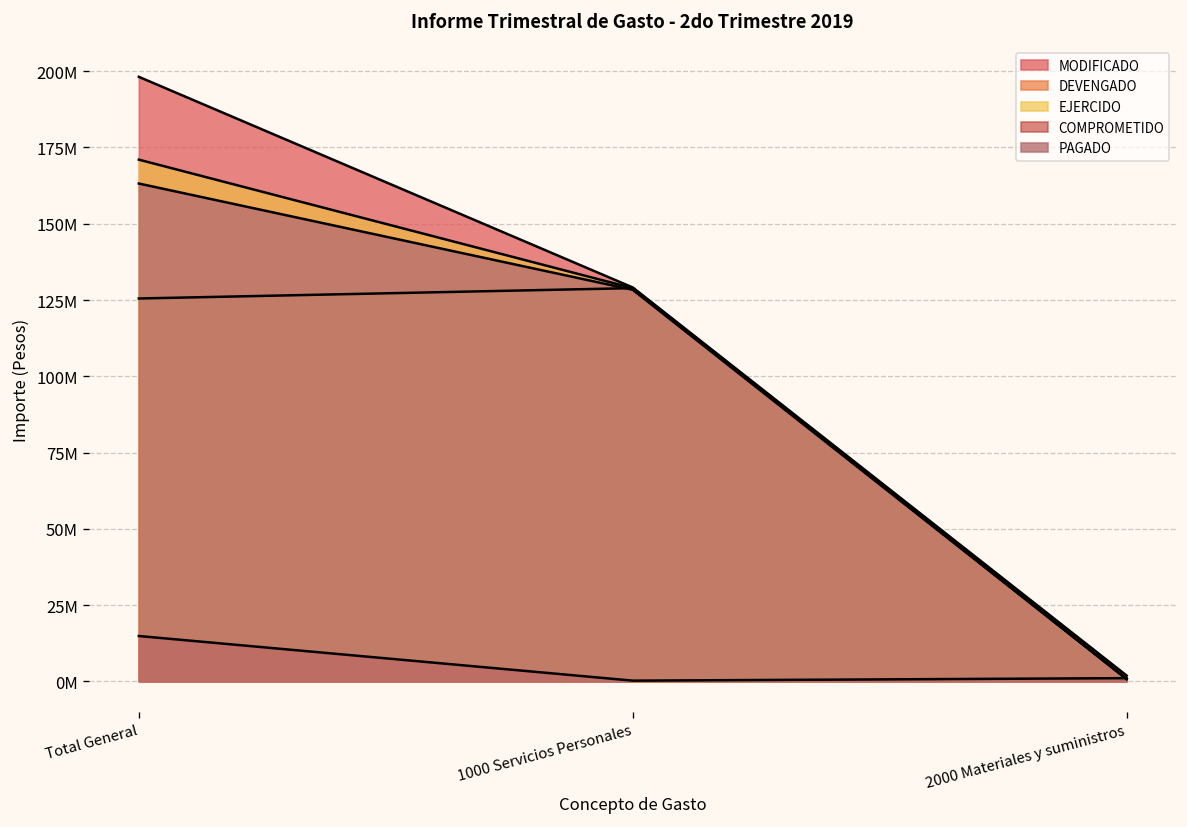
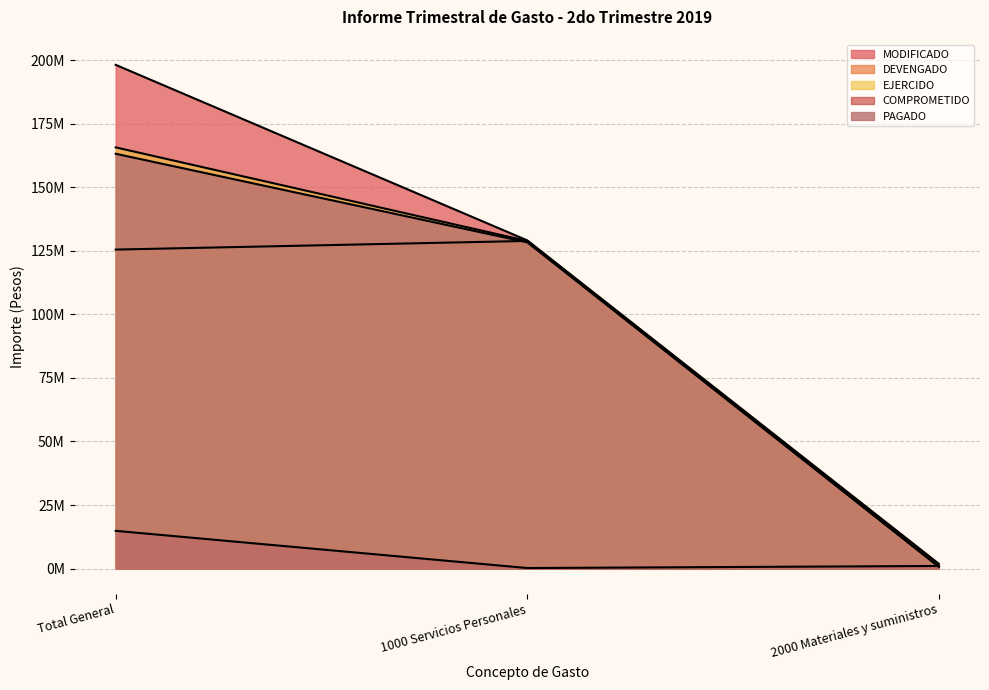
  {
    "EJERCIDO": {
-     "Total General": 171000000
+     "Total General": 166000000
    }
  }
